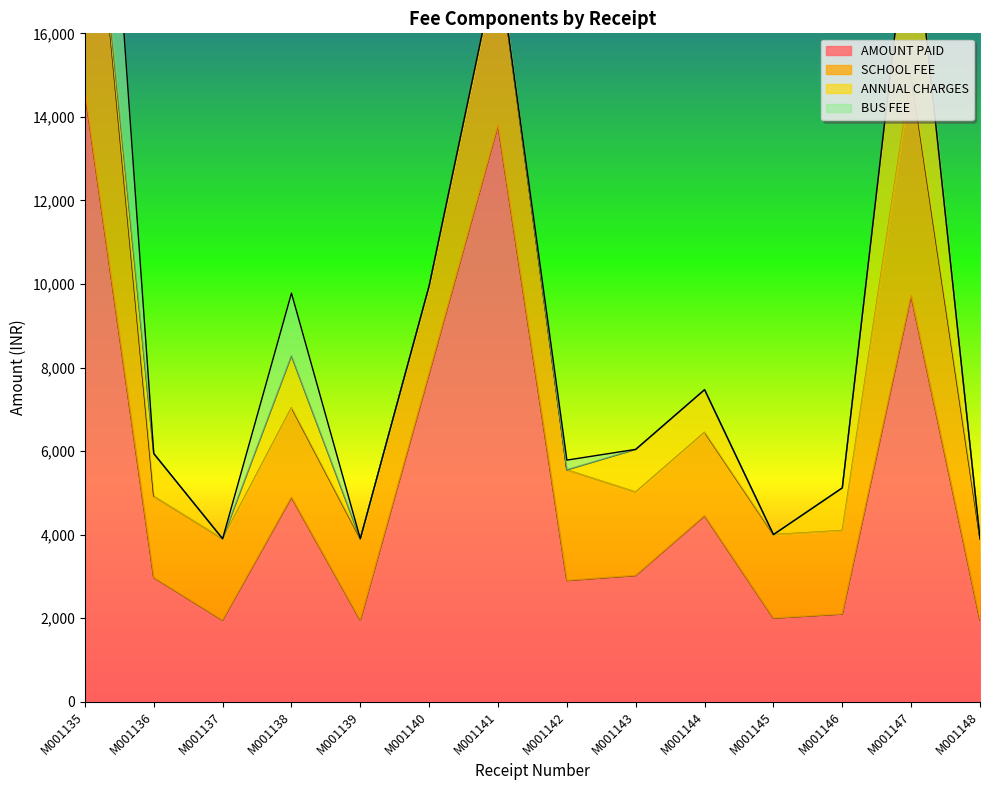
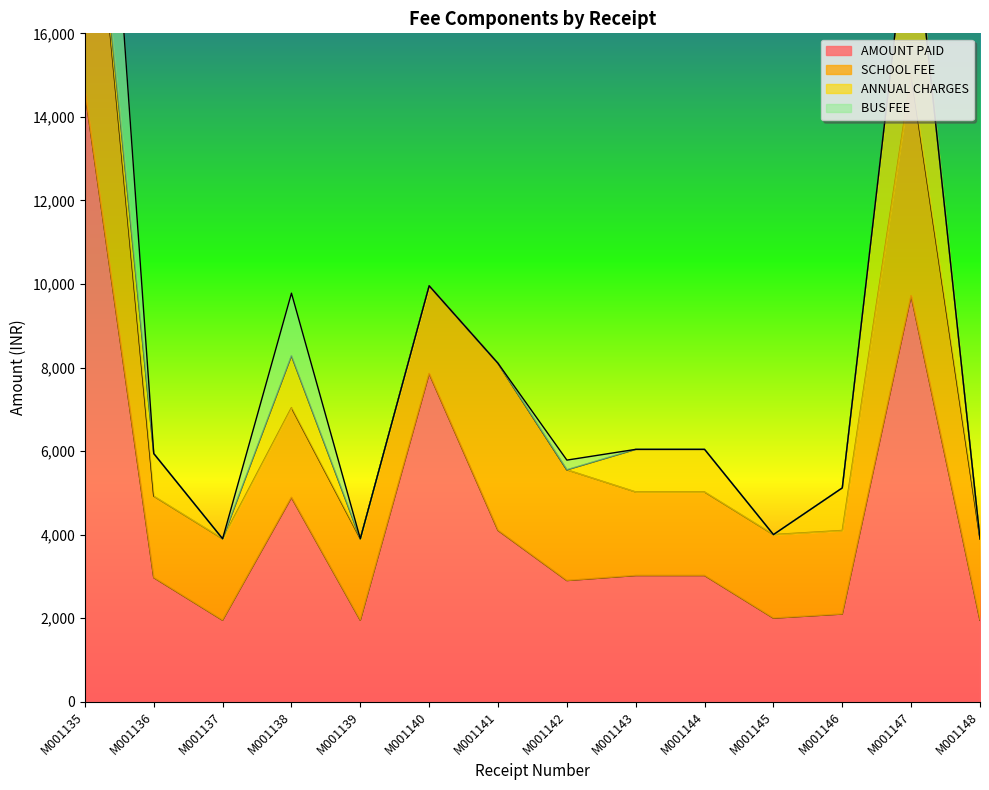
  {
    "AMOUNT PAID": {
      "M001135": "14,600",
      "M001136": "3,000",
      "M001137": "2,000",
      "M001138": "4,900",
      "M001139": "2,000",
      "M001140": "7,900",
-     "M001141": "13,800",
+     "M001141": "4,100",
      "M001142": "2,900",
      "M001143": "3,000",
-     "M001144": "4,400",
+     "M001144": "3,000",
      "M001145": "2,000",
      "M001146": "2,100",
      "M001147": "9,700",
      "M001148": "2,000"
    },
    "BUS FEE": {
      "M001138": "1,500",
      "M001142": "200"
    }
  }
